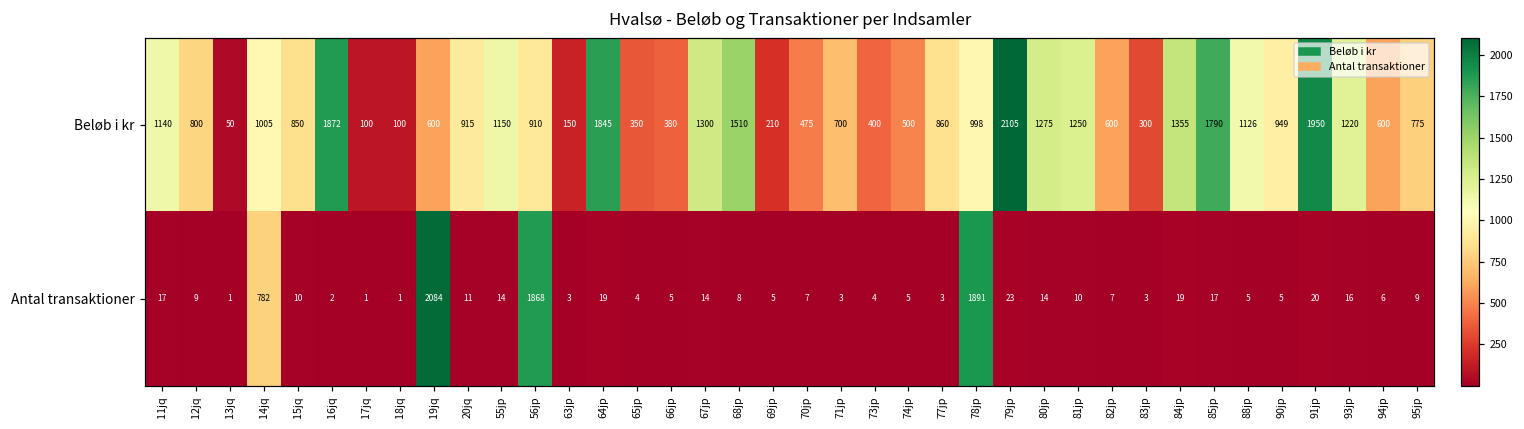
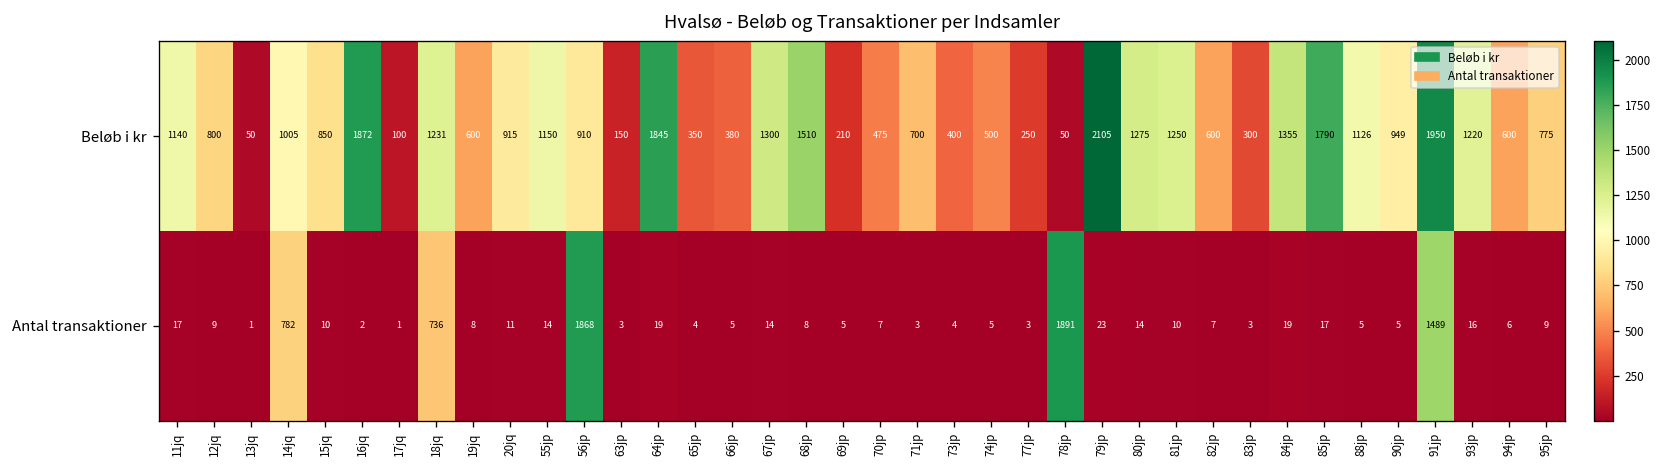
  {
    "Beløb i kr": {
      "11jq": 1140,
      "12jq": 800,
      "13jq": 50,
      "14jq": 1005,
      "15jq": 850,
      "16jq": 1872,
      "17jq": 100,
-     "18jq": 100,
+     "18jq": 1231,
      "19jq": 600,
      "20jq": 915,
      "55jp": 1150,
      "56jp": 910,
      "63jp": 150,
      "64jp": 1845,
      "65jp": 350,
      "66jp": 380,
      "67jp": 1300,
      "68jp": 1510,
      "69jp": 210,
      "70jp": 475,
      "71jp": 700,
      "73jp": 400,
      "74jp": 500,
-     "77jp": 860,
-     "78jp": 998,
+     "77jp": 250,
+     "78jp": 50,
      "79jp": 2105,
      "80jp": 1275,
      "81jp": 1250,
      "82jp": 600,
      "83jp": 300,
      "84jp": 1355,
      "85jp": 1790,
      "88jp": 1126,
      "90jp": 949,
      "91jp": 1950,
      "93jp": 1220,
      "94jp": 600,
      "95jp": 775
    },
    "Antal transaktioner": {
      "11jq": 17,
      "12jq": 9,
      "13jq": 1,
      "14jq": 782,
      "15jq": 10,
      "16jq": 2,
      "17jq": 1,
-     "18jq": 1,
-     "19jq": 2084,
+     "18jq": 736,
+     "19jq": 8,
      "20jq": 11,
      "55jp": 14,
      "56jp": 1868,
      "63jp": 3,
      "64jp": 19,
      "65jp": 4,
      "66jp": 5,
      "67jp": 14,
      "68jp": 8,
      "69jp": 5,
      "70jp": 7,
      "71jp": 3,
      "73jp": 4,
      "74jp": 5,
      "77jp": 3,
      "78jp": 1891,
      "79jp": 23,
      "80jp": 14,
      "81jp": 10,
      "82jp": 7,
      "83jp": 3,
      "84jp": 19,
      "85jp": 17,
      "88jp": 5,
      "90jp": 5,
-     "91jp": 20,
+     "91jp": 1489,
      "93jp": 16,
      "94jp": 6,
      "95jp": 9
    }
  }
